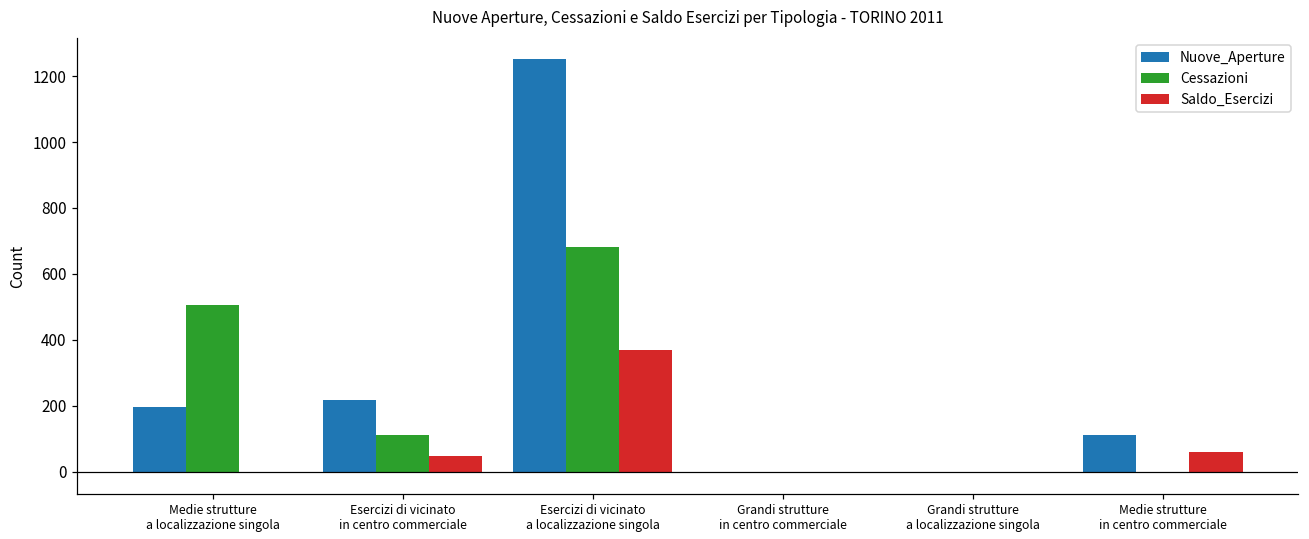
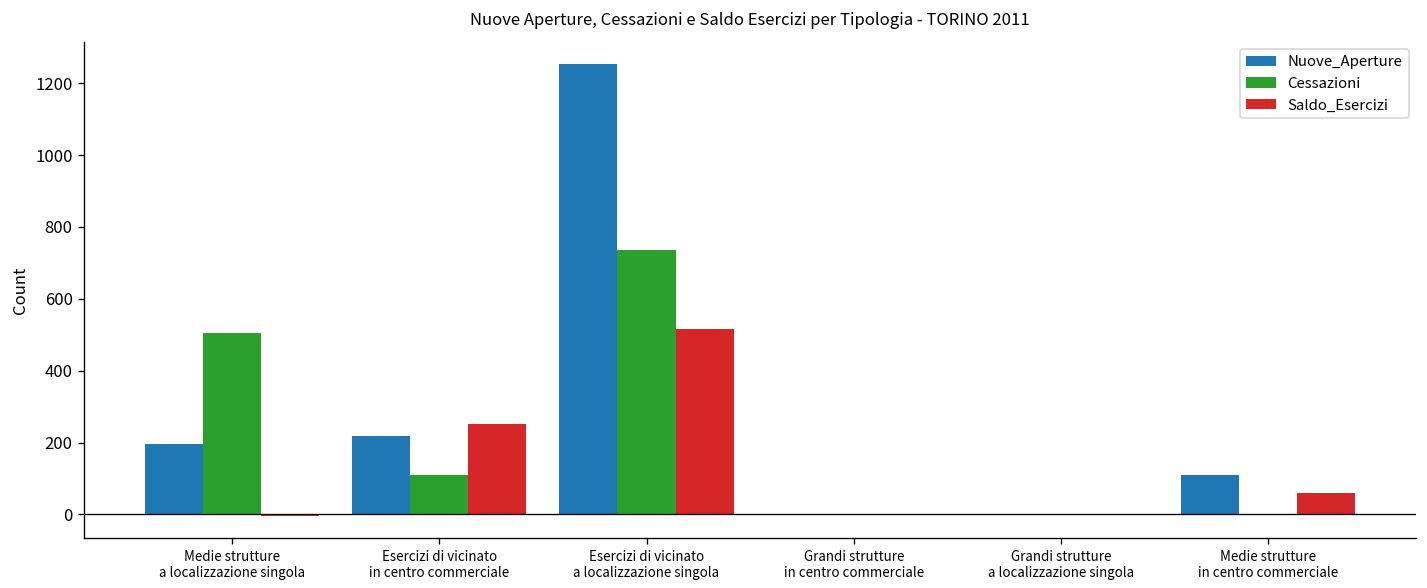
  {
    "Nuove_Aperture": {
      "Medie strutture a localizzazione singola": 200,
      "Esercizi di vicinato in centro commerciale": 220,
      "Esercizi di vicinato a localizzazione singola": 1250,
      "Grandi strutture in centro commerciale": 0,
      "Grandi strutture a localizzazione singola": 0,
      "Medie strutture in centro commerciale": 110
    },
    "Cessazioni": {
      "Medie strutture a localizzazione singola": 510,
      "Esercizi di vicinato in centro commerciale": 110,
-     "Esercizi di vicinato a localizzazione singola": 680,
+     "Esercizi di vicinato a localizzazione singola": 740,
      "Grandi strutture in centro commerciale": 0,
      "Grandi strutture a localizzazione singola": 0,
      "Medie strutture in centro commerciale": 0
    },
    "Saldo_Esercizi": {
-     "Esercizi di vicinato in centro commerciale": 50,
-     "Esercizi di vicinato a localizzazione singola": 370,
+     "Esercizi di vicinato in centro commerciale": 250,
+     "Esercizi di vicinato a localizzazione singola": 520,
      "Grandi strutture in centro commerciale": 0,
      "Grandi strutture a localizzazione singola": 0,
      "Medie strutture in centro commerciale": 60
    }
  }
